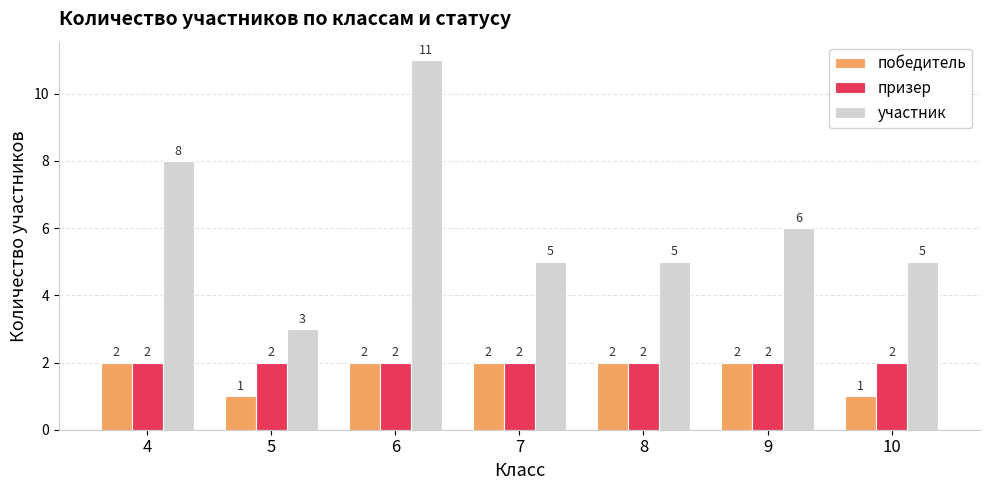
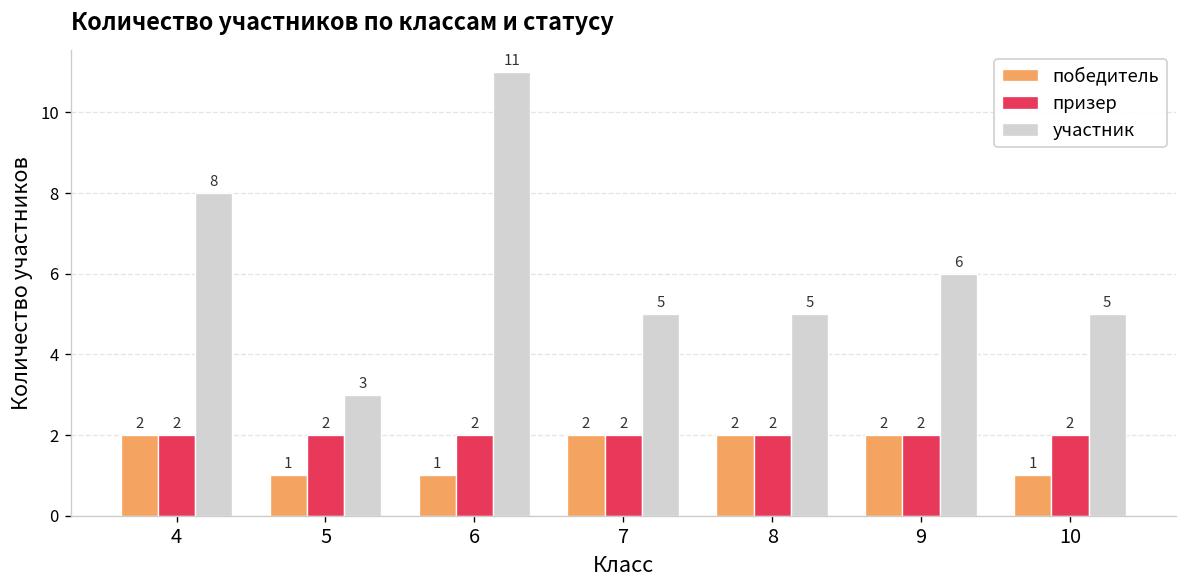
  {
    "победитель": {
      "4": 2,
      "5": 1,
-     "6": 2,
+     "6": 1,
      "7": 2,
      "8": 2,
      "9": 2,
      "10": 1
    },
    "призер": {
      "4": 2,
      "5": 2,
      "6": 2,
      "7": 2,
      "8": 2,
      "9": 2,
      "10": 2
    },
    "участник": {
      "4": 8,
      "5": 3,
      "6": 11,
      "7": 5,
      "8": 5,
      "9": 6,
      "10": 5
    }
  }
